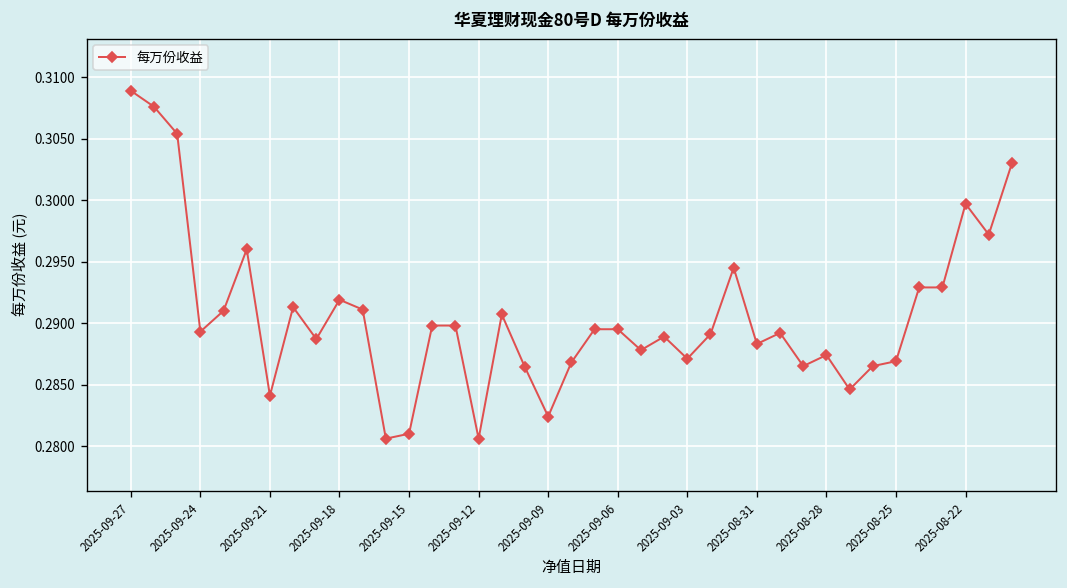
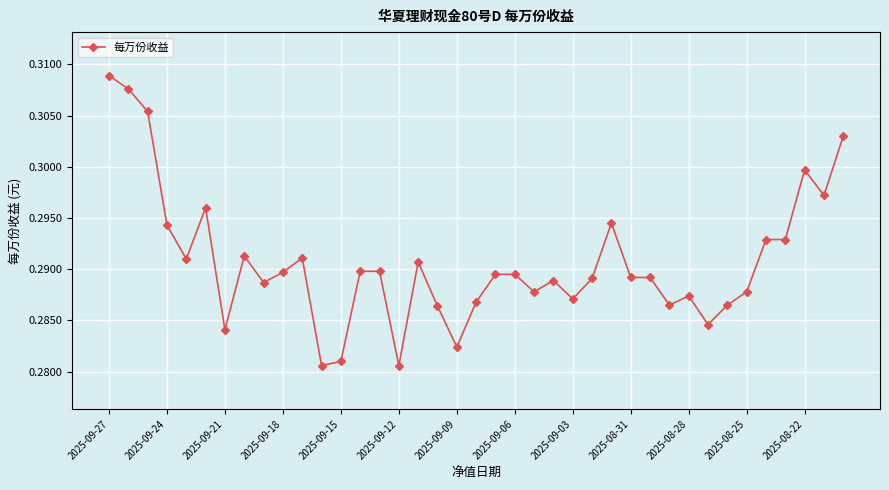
  {
    "2025-09-27": 0.3089,
-   "2025-09-24": 0.2893,
+   "2025-09-24": 0.2943,
    "2025-09-21": 0.2841,
-   "2025-09-18": 0.2919,
+   "2025-09-18": 0.2897,
    "2025-09-15": 0.2810,
    "2025-09-12": 0.2806,
    "2025-09-09": 0.2824,
    "2025-09-06": 0.2895,
    "2025-09-03": 0.2871,
-   "2025-08-31": 0.2883,
+   "2025-08-31": 0.2892,
    "2025-08-28": 0.2874,
-   "2025-08-25": 0.2869,
+   "2025-08-25": 0.2878,
    "2025-08-22": 0.2997
  }
